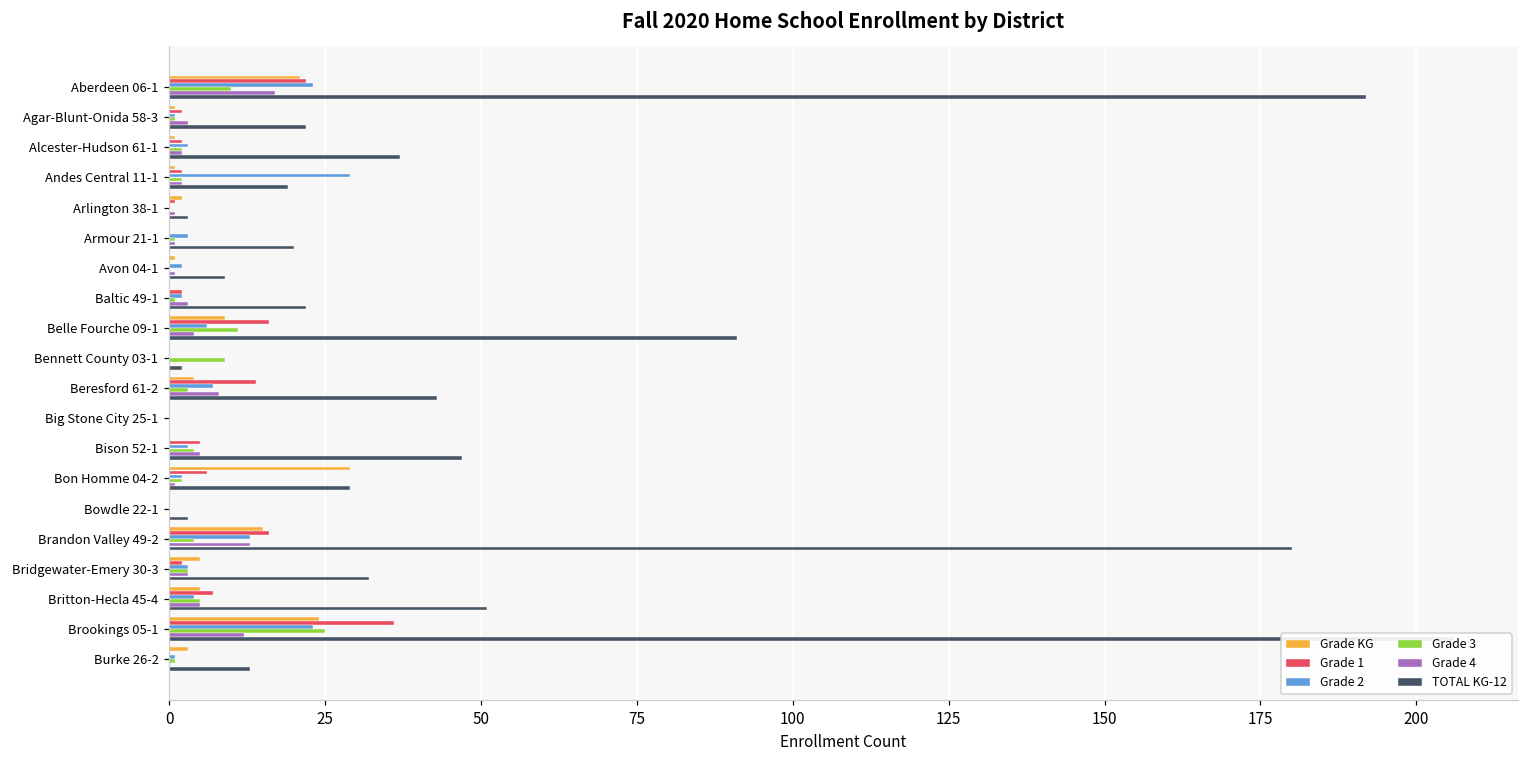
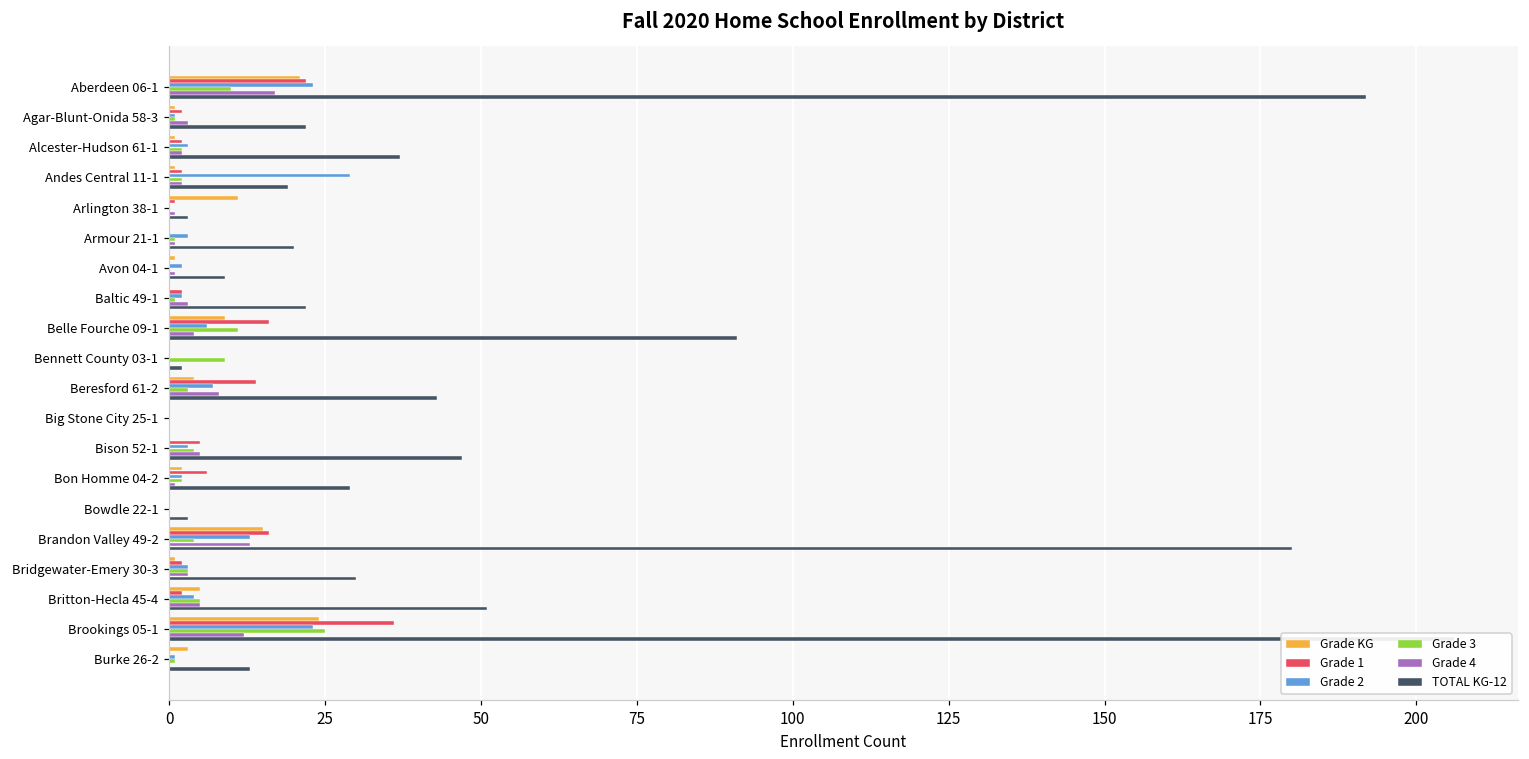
  {
    "Grade KG": {
      "Aberdeen 06-1": 21,
      "Agar-Blunt-Onida 58-3": 1,
      "Alcester-Hudson 61-1": 1,
      "Andes Central 11-1": 1,
-     "Arlington 38-1": 2,
+     "Arlington 38-1": 11,
      "Armour 21-1": 0,
      "Avon 04-1": 1,
      "Baltic 49-1": 0,
      "Belle Fourche 09-1": 9,
      "Bennett County 03-1": 0,
      "Beresford 61-2": 4,
      "Big Stone City 25-1": 0,
      "Bison 52-1": 0,
-     "Bon Homme 04-2": 29,
+     "Bon Homme 04-2": 2,
      "Bowdle 22-1": 0,
      "Brandon Valley 49-2": 15,
-     "Bridgewater-Emery 30-3": 5,
+     "Bridgewater-Emery 30-3": 1,
      "Britton-Hecla 45-4": 5,
      "Brookings 05-1": 24,
      "Burke 26-2": 3
    },
    "Grade 1": {
      "Aberdeen 06-1": 22,
      "Agar-Blunt-Onida 58-3": 2,
      "Alcester-Hudson 61-1": 2,
      "Andes Central 11-1": 2,
      "Arlington 38-1": 1,
      "Armour 21-1": 0,
      "Avon 04-1": 0,
      "Baltic 49-1": 2,
      "Belle Fourche 09-1": 16,
      "Bennett County 03-1": 0,
      "Beresford 61-2": 14,
      "Big Stone City 25-1": 0,
      "Bison 52-1": 5,
      "Bon Homme 04-2": 6,
      "Bowdle 22-1": 0,
      "Brandon Valley 49-2": 16,
      "Bridgewater-Emery 30-3": 2,
-     "Britton-Hecla 45-4": 7,
+     "Britton-Hecla 45-4": 2,
      "Brookings 05-1": 36,
      "Burke 26-2": 0
    },
    "Grade 2": {
      "Aberdeen 06-1": 23,
      "Agar-Blunt-Onida 58-3": 1,
      "Alcester-Hudson 61-1": 3,
      "Andes Central 11-1": 29,
      "Arlington 38-1": 0,
      "Armour 21-1": 3,
      "Avon 04-1": 2,
      "Baltic 49-1": 2,
      "Belle Fourche 09-1": 6,
      "Bennett County 03-1": 0,
      "Beresford 61-2": 7,
      "Big Stone City 25-1": 0,
      "Bison 52-1": 3,
      "Bon Homme 04-2": 2,
      "Bowdle 22-1": 0,
      "Brandon Valley 49-2": 13,
      "Bridgewater-Emery 30-3": 3,
      "Britton-Hecla 45-4": 4,
      "Brookings 05-1": 23,
      "Burke 26-2": 1
    },
    "Grade 3": {
      "Aberdeen 06-1": 10,
      "Agar-Blunt-Onida 58-3": 1,
      "Alcester-Hudson 61-1": 2,
      "Andes Central 11-1": 2,
      "Arlington 38-1": 0,
      "Armour 21-1": 1,
      "Avon 04-1": 0,
      "Baltic 49-1": 1,
      "Belle Fourche 09-1": 11,
      "Bennett County 03-1": 9,
      "Beresford 61-2": 3,
      "Big Stone City 25-1": 0,
      "Bison 52-1": 4,
      "Bon Homme 04-2": 2,
      "Bowdle 22-1": 0,
      "Brandon Valley 49-2": 4,
      "Bridgewater-Emery 30-3": 3,
      "Britton-Hecla 45-4": 5,
      "Brookings 05-1": 25,
      "Burke 26-2": 1
    },
    "Grade 4": {
      "Aberdeen 06-1": 17,
      "Agar-Blunt-Onida 58-3": 3,
      "Alcester-Hudson 61-1": 2,
      "Andes Central 11-1": 2,
      "Arlington 38-1": 1,
      "Armour 21-1": 1,
      "Avon 04-1": 1,
      "Baltic 49-1": 3,
      "Belle Fourche 09-1": 4,
      "Bennett County 03-1": 0,
      "Beresford 61-2": 8,
      "Big Stone City 25-1": 0,
      "Bison 52-1": 5,
      "Bon Homme 04-2": 1,
      "Bowdle 22-1": 0,
      "Brandon Valley 49-2": 13,
      "Bridgewater-Emery 30-3": 3,
      "Britton-Hecla 45-4": 5,
      "Brookings 05-1": 12,
      "Burke 26-2": 0
    },
    "TOTAL KG-12": {
      "Aberdeen 06-1": 192,
      "Agar-Blunt-Onida 58-3": 22,
      "Alcester-Hudson 61-1": 37,
      "Andes Central 11-1": 19,
      "Arlington 38-1": 3,
      "Armour 21-1": 20,
      "Avon 04-1": 9,
      "Baltic 49-1": 22,
      "Belle Fourche 09-1": 91,
      "Bennett County 03-1": 2,
      "Beresford 61-2": 43,
      "Big Stone City 25-1": 0,
      "Bison 52-1": 47,
      "Bon Homme 04-2": 29,
      "Bowdle 22-1": 3,
      "Brandon Valley 49-2": 180,
-     "Bridgewater-Emery 30-3": 32,
+     "Bridgewater-Emery 30-3": 30,
      "Britton-Hecla 45-4": 51,
      "Brookings 05-1": 206,
      "Burke 26-2": 13
    }
  }
